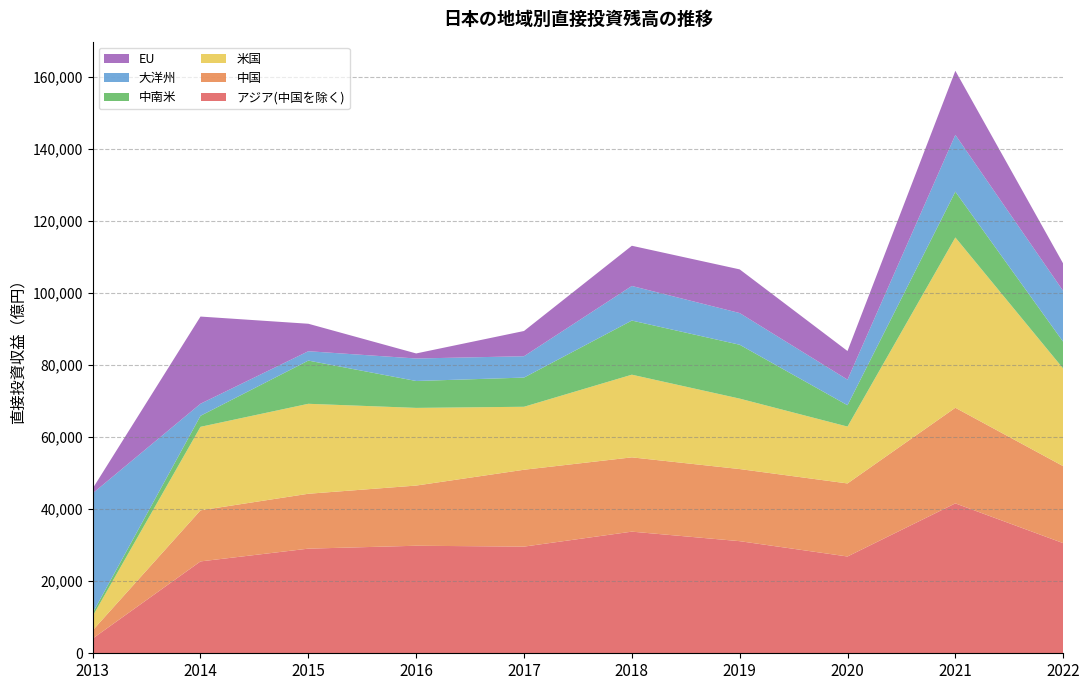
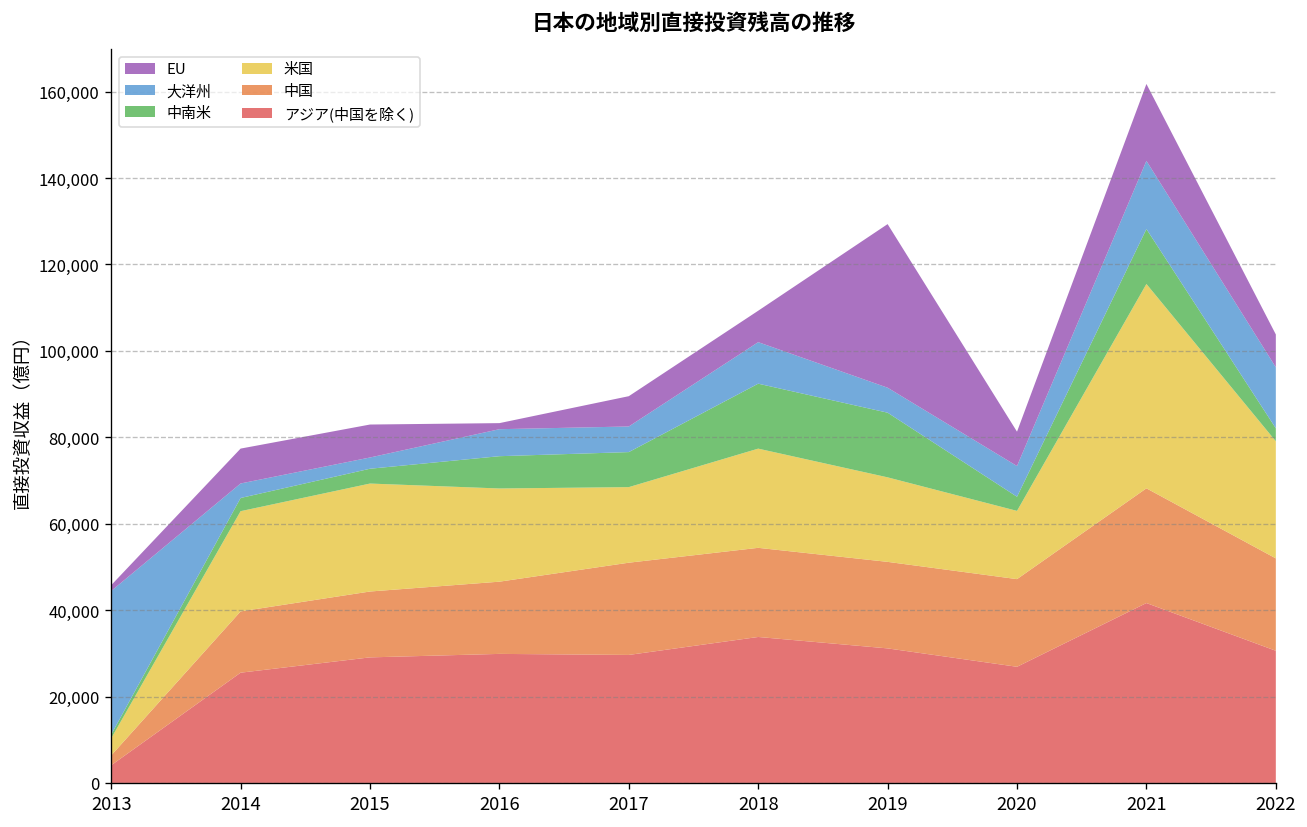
  {
    "米国": {
      "2013": "4,000",
      "2014": "23,000",
      "2015": "25,000",
      "2016": "22,000",
      "2017": "17,000",
      "2018": "23,000",
      "2019": "20,000",
      "2020": "16,000",
      "2021": "47,000",
      "2022": "27,000"
    },
    "中南米": {
      "2013": "1,000",
      "2014": "3,000",
-     "2015": "12,000",
+     "2015": "3,000",
      "2016": "7,000",
      "2017": "8,000",
      "2018": "15,000",
      "2019": "15,000",
-     "2020": "6,000",
+     "2020": "3,000",
      "2021": "13,000",
-     "2022": "7,000"
+     "2022": "3,000"
    },
    "大洋州": {
      "2013": "33,000",
      "2014": "3,000",
      "2015": "3,000",
      "2016": "6,000",
      "2017": "6,000",
      "2018": "10,000",
-     "2019": "9,000",
+     "2019": "6,000",
      "2020": "7,000",
      "2021": "16,000",
      "2022": "14,000"
    },
    "EU": {
      "2013": "1,000",
-     "2014": "24,000",
+     "2014": "8,000",
      "2015": "8,000",
      "2016": "1,000",
      "2017": "7,000",
-     "2018": "11,000",
-     "2019": "12,000",
+     "2018": "7,000",
+     "2019": "38,000",
      "2020": "8,000",
      "2021": "18,000",
      "2022": "8,000"
    }
  }
